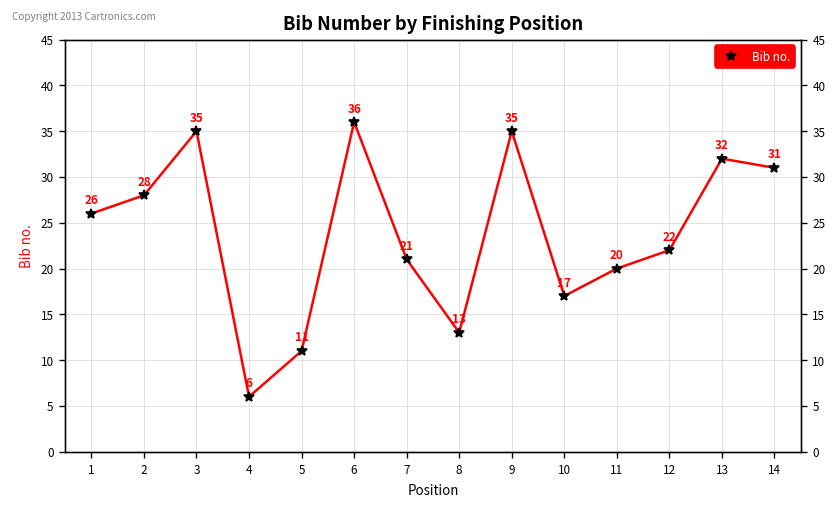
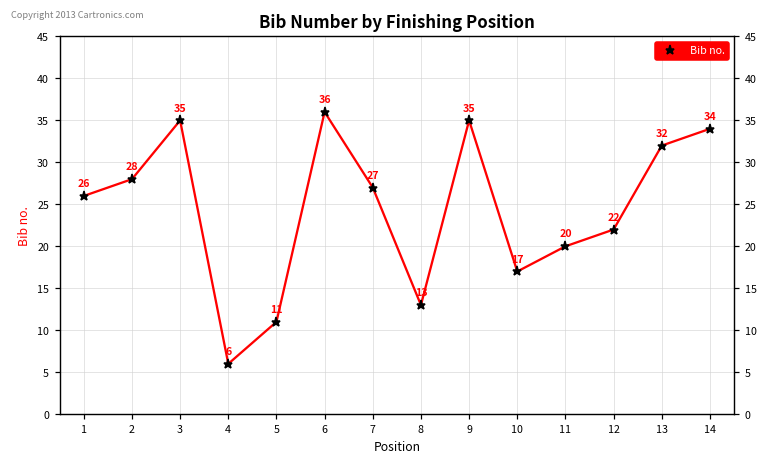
  {
    "1": 26,
    "2": 28,
    "3": 35,
    "4": 6,
    "5": 11,
    "6": 36,
-   "7": 21,
+   "7": 27,
    "8": 13,
    "9": 35,
    "10": 17,
    "11": 20,
    "12": 22,
    "13": 32,
-   "14": 31
+   "14": 34
  }
